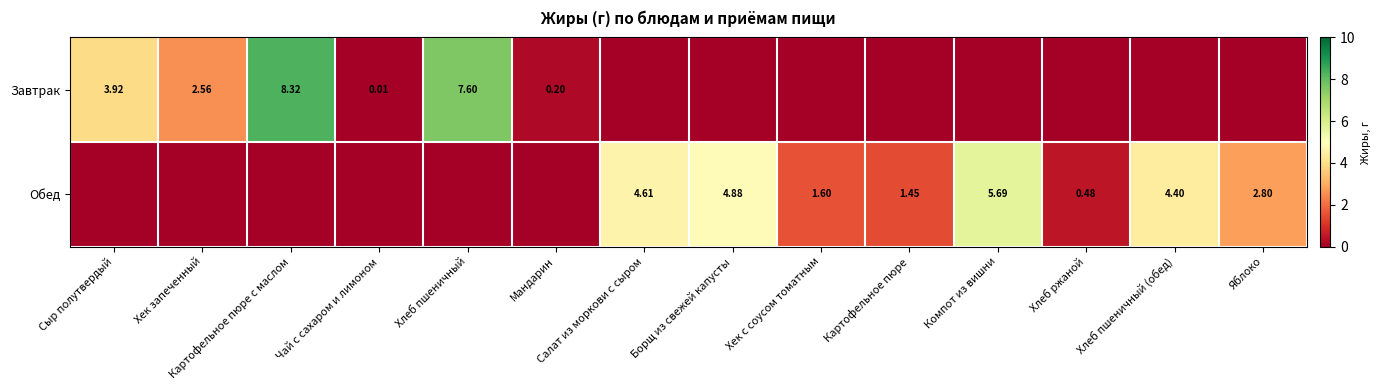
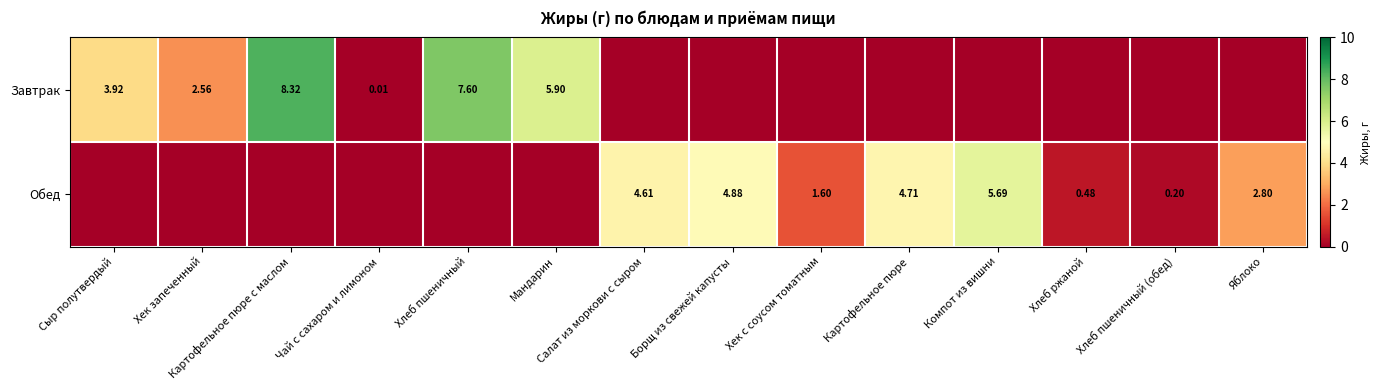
  {
    "Завтрак": {
      "Сыр полутвердый": 3.92,
      "Хек запеченный": 2.56,
      "Картофельное пюре с маслом": 8.32,
      "Чай с сахаром и лимоном": 0.01,
      "Хлеб пшеничный": 7.60,
-     "Мандарин": 0.20
+     "Мандарин": 5.90
    },
    "Обед": {
      "Салат из моркови с сыром": 4.61,
      "Борщ из свежей капусты": 4.88,
      "Хек с соусом томатным": 1.60,
-     "Картофельное пюре": 1.45,
+     "Картофельное пюре": 4.71,
      "Компот из вишни": 5.69,
      "Хлеб ржаной": 0.48,
-     "Хлеб пшеничный (обед)": 4.40,
+     "Хлеб пшеничный (обед)": 0.20,
      "Яблоко": 2.80
    }
  }
